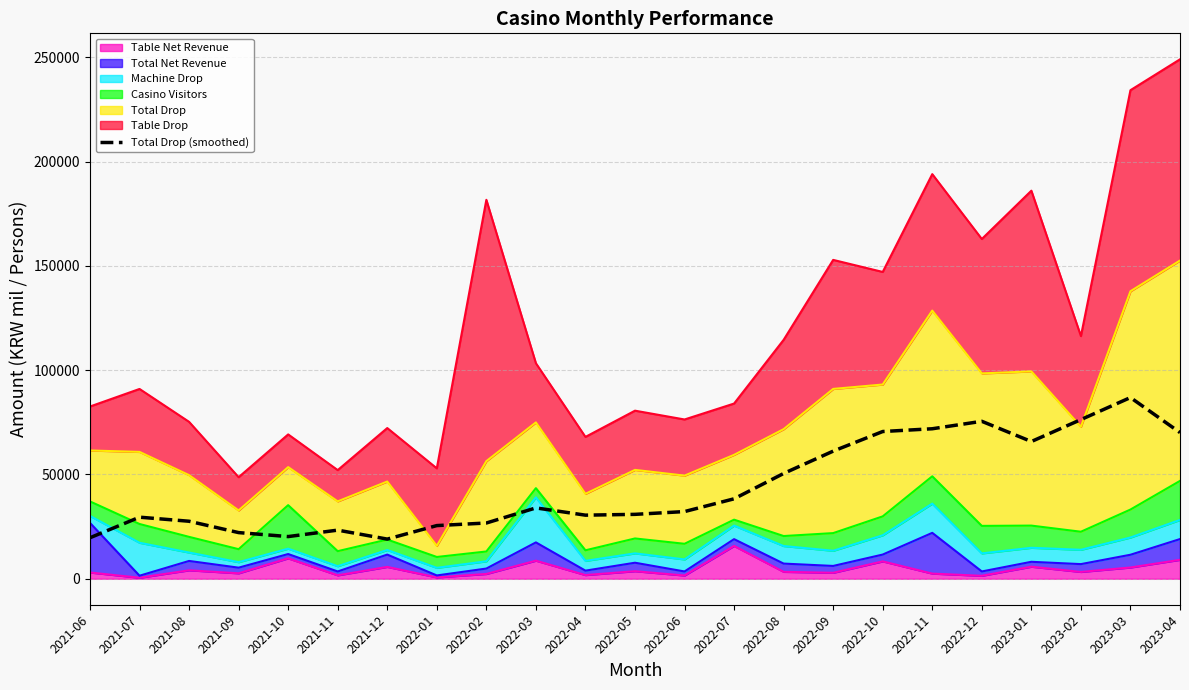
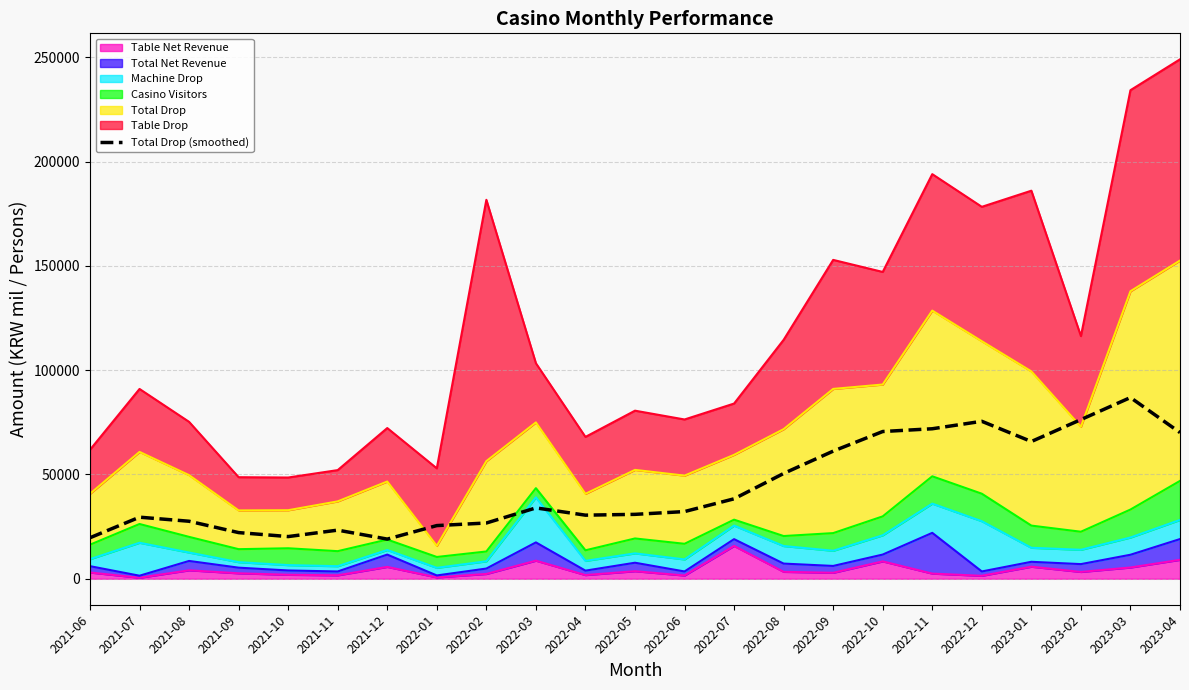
  {
    "Table Net Revenue": {
      "2021-06": 3000,
      "2021-08": 4000,
      "2021-09": 3000,
-     "2021-10": 10000,
+     "2021-10": 2000,
      "2021-11": 2000,
      "2021-12": 6000,
      "2022-02": 2000,
      "2022-03": 9000,
      "2022-04": 2000,
      "2022-05": 4000,
      "2022-06": 2000,
      "2022-07": 16000,
      "2022-08": 3000,
      "2022-09": 3000,
      "2022-10": 8000,
      "2022-11": 2000,
      "2022-12": 1000,
      "2023-01": 6000,
      "2023-02": 3000,
      "2023-03": 5000,
      "2023-04": 9000
    },
    "Total Net Revenue": {
-     "2021-06": 24000,
+     "2021-06": 3000,
      "2021-08": 4000,
      "2021-09": 3000,
      "2021-10": 2000,
      "2021-11": 2000,
      "2021-12": 6000,
      "2022-02": 3000,
      "2022-03": 9000,
      "2022-04": 2000,
      "2022-05": 4000,
      "2022-06": 2000,
      "2022-07": 3000,
      "2022-08": 4000,
      "2022-09": 3000,
      "2022-10": 3000,
      "2022-11": 20000,
      "2022-12": 2000,
      "2023-01": 2000,
      "2023-02": 4000,
      "2023-03": 6000,
      "2023-04": 10000
    },
    "Machine Drop": {
      "2021-06": 3000,
      "2021-07": 16000,
      "2021-08": 4000,
      "2021-09": 3000,
      "2021-10": 3000,
      "2021-11": 3000,
      "2021-12": 2000,
      "2022-01": 4000,
      "2022-02": 3000,
      "2022-03": 22000,
      "2022-04": 5000,
      "2022-05": 4000,
      "2022-06": 6000,
      "2022-07": 6000,
      "2022-08": 8000,
      "2022-09": 7000,
      "2022-10": 9000,
      "2022-11": 14000,
-     "2022-12": 9000,
+     "2022-12": 24000,
      "2023-01": 7000,
      "2023-02": 7000,
      "2023-03": 8000,
      "2023-04": 9000
    },
    "Casino Visitors": {
      "2021-06": 7000,
      "2021-07": 9000,
      "2021-08": 8000,
      "2021-09": 6000,
-     "2021-10": 21000,
+     "2021-10": 8000,
      "2021-11": 7000,
      "2022-01": 5000,
      "2022-02": 5000,
      "2022-03": 4000,
      "2022-04": 5000,
      "2022-05": 7000,
      "2022-06": 7000,
      "2022-07": 3000,
      "2022-08": 5000,
      "2022-09": 8000,
      "2022-10": 9000,
      "2022-11": 13000,
      "2022-12": 13000,
      "2023-01": 11000,
      "2023-02": 9000,
      "2023-03": 13000,
      "2023-04": 19000
    },
    "Total Drop": {
      "2021-06": 24000,
      "2021-07": 35000,
      "2021-08": 30000,
      "2021-09": 19000,
      "2021-10": 18000,
      "2021-11": 24000,
      "2021-12": 28000,
      "2022-01": 5000,
      "2022-02": 43000,
      "2022-03": 32000,
      "2022-04": 27000,
      "2022-05": 33000,
      "2022-06": 33000,
      "2022-07": 31000,
      "2022-08": 51000,
      "2022-09": 69000,
      "2022-10": 63000,
      "2022-11": 79000,
      "2022-12": 73000,
      "2023-01": 74000,
      "2023-02": 50000,
      "2023-03": 105000,
      "2023-04": 106000
    },
    "Table Drop": {
      "2021-06": 21000,
      "2021-07": 30000,
      "2021-08": 26000,
      "2021-09": 16000,
      "2021-10": 16000,
      "2021-11": 15000,
      "2021-12": 26000,
      "2022-01": 37000,
      "2022-02": 125000,
      "2022-03": 28000,
      "2022-04": 27000,
      "2022-05": 28000,
      "2022-06": 27000,
      "2022-07": 25000,
      "2022-08": 43000,
      "2022-09": 62000,
      "2022-10": 54000,
      "2022-11": 65000,
      "2022-12": 64000,
      "2023-01": 87000,
      "2023-02": 43000,
      "2023-03": 96000,
      "2023-04": 96000
    },
    "Total Drop (smoothed)": {
      "2021-06": 20000,
      "2021-07": 30000,
      "2021-08": 28000,
      "2021-09": 22000,
      "2021-10": 20000,
      "2021-11": 23000,
      "2022-01": 26000,
      "2022-02": 27000,
      "2022-03": 34000,
      "2022-04": 30000,
      "2022-05": 31000,
      "2022-06": 32000,
      "2022-07": 38000,
      "2022-08": 50000,
      "2022-09": 61000,
      "2022-10": 71000,
      "2022-11": 72000,
      "2022-12": 76000,
      "2023-01": 66000,
      "2023-02": 76000,
      "2023-03": 87000,
      "2023-04": 70000
    }
  }
